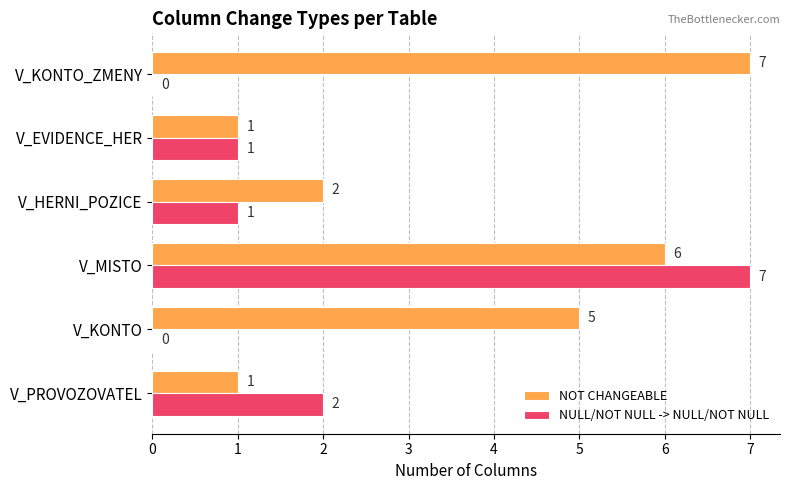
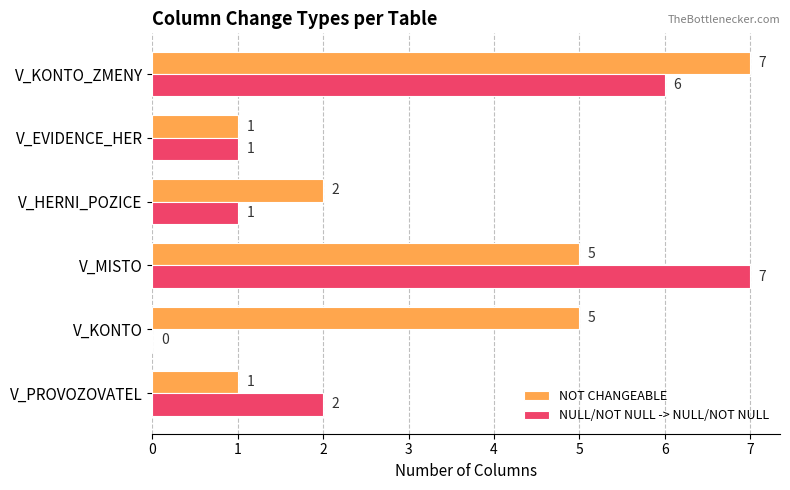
  {
    "NOT CHANGEABLE": {
      "V_KONTO_ZMENY": 7,
      "V_EVIDENCE_HER": 1,
      "V_HERNI_POZICE": 2,
-     "V_MISTO": 6,
+     "V_MISTO": 5,
      "V_KONTO": 5,
      "V_PROVOZOVATEL": 1
    },
    "NULL/NOT NULL -> NULL/NOT NULL": {
-     "V_KONTO_ZMENY": 0,
+     "V_KONTO_ZMENY": 6,
      "V_EVIDENCE_HER": 1,
      "V_HERNI_POZICE": 1,
      "V_MISTO": 7,
      "V_KONTO": 0,
      "V_PROVOZOVATEL": 2
    }
  }
